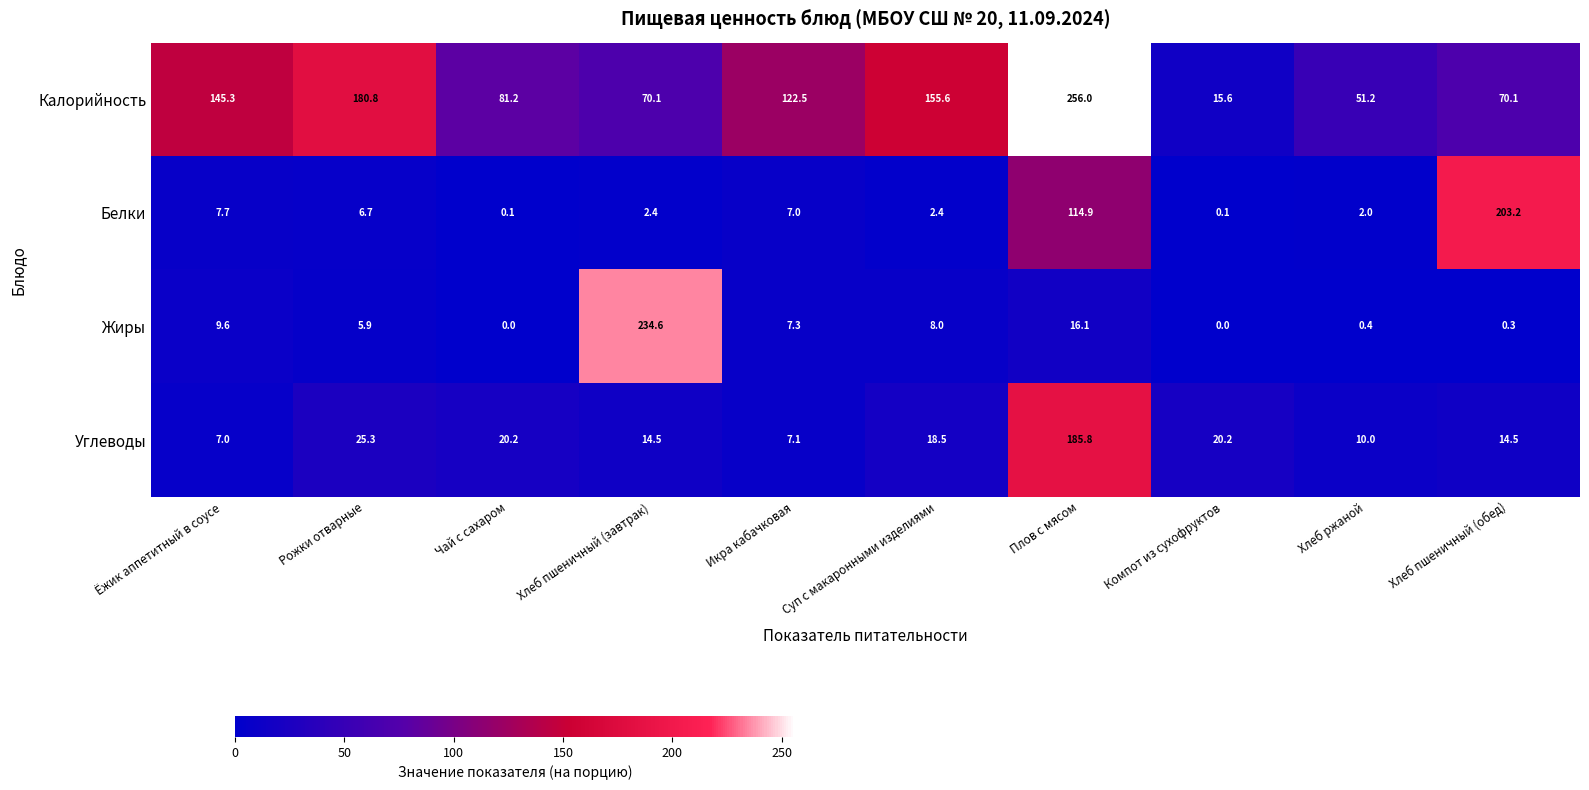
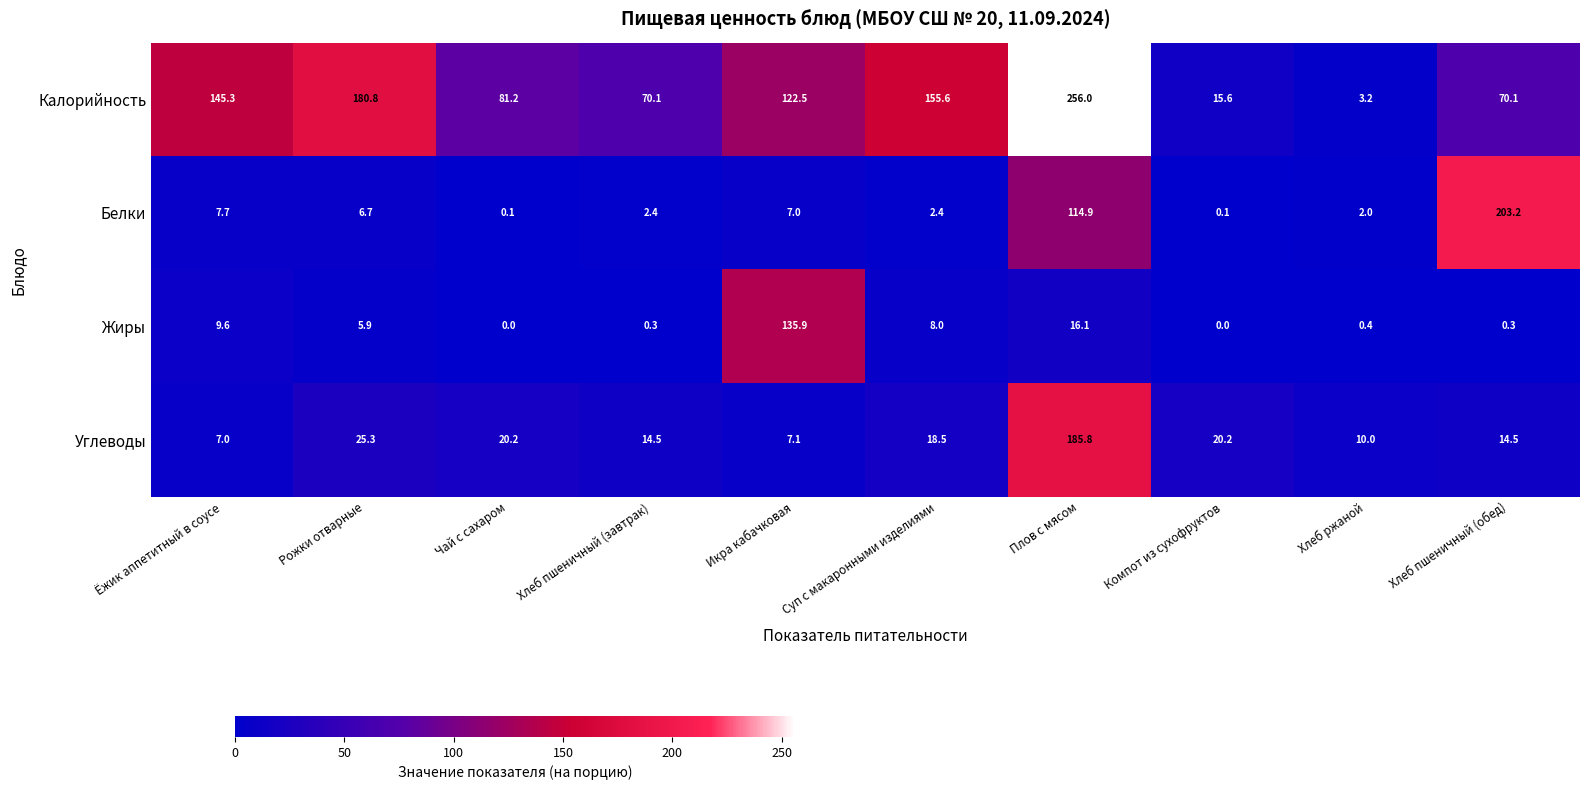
  {
    "Калорийность": {
      "Ёжик аппетитный в соусе": 145.3,
      "Рожки отварные": 180.8,
      "Чай с сахаром": 81.2,
      "Хлеб пшеничный (завтрак)": 70.1,
      "Икра кабачковая": 122.5,
      "Суп с макаронными изделиями": 155.6,
      "Плов с мясом": 256.0,
      "Компот из сухофруктов": 15.6,
-     "Хлеб ржаной": 51.2,
+     "Хлеб ржаной": 3.2,
      "Хлеб пшеничный (обед)": 70.1
    },
    "Белки": {
      "Ёжик аппетитный в соусе": 7.7,
      "Рожки отварные": 6.7,
      "Чай с сахаром": 0.1,
      "Хлеб пшеничный (завтрак)": 2.4,
      "Икра кабачковая": 7.0,
      "Суп с макаронными изделиями": 2.4,
      "Плов с мясом": 114.9,
      "Компот из сухофруктов": 0.1,
      "Хлеб ржаной": 2.0,
      "Хлеб пшеничный (обед)": 203.2
    },
    "Жиры": {
      "Ёжик аппетитный в соусе": 9.6,
      "Рожки отварные": 5.9,
      "Чай с сахаром": 0.0,
-     "Хлеб пшеничный (завтрак)": 234.6,
-     "Икра кабачковая": 7.3,
+     "Хлеб пшеничный (завтрак)": 0.3,
+     "Икра кабачковая": 135.9,
      "Суп с макаронными изделиями": 8.0,
      "Плов с мясом": 16.1,
      "Компот из сухофруктов": 0.0,
      "Хлеб ржаной": 0.4,
      "Хлеб пшеничный (обед)": 0.3
    },
    "Углеводы": {
      "Ёжик аппетитный в соусе": 7.0,
      "Рожки отварные": 25.3,
      "Чай с сахаром": 20.2,
      "Хлеб пшеничный (завтрак)": 14.5,
      "Икра кабачковая": 7.1,
      "Суп с макаронными изделиями": 18.5,
      "Плов с мясом": 185.8,
      "Компот из сухофруктов": 20.2,
      "Хлеб ржаной": 10.0,
      "Хлеб пшеничный (обед)": 14.5
    }
  }
